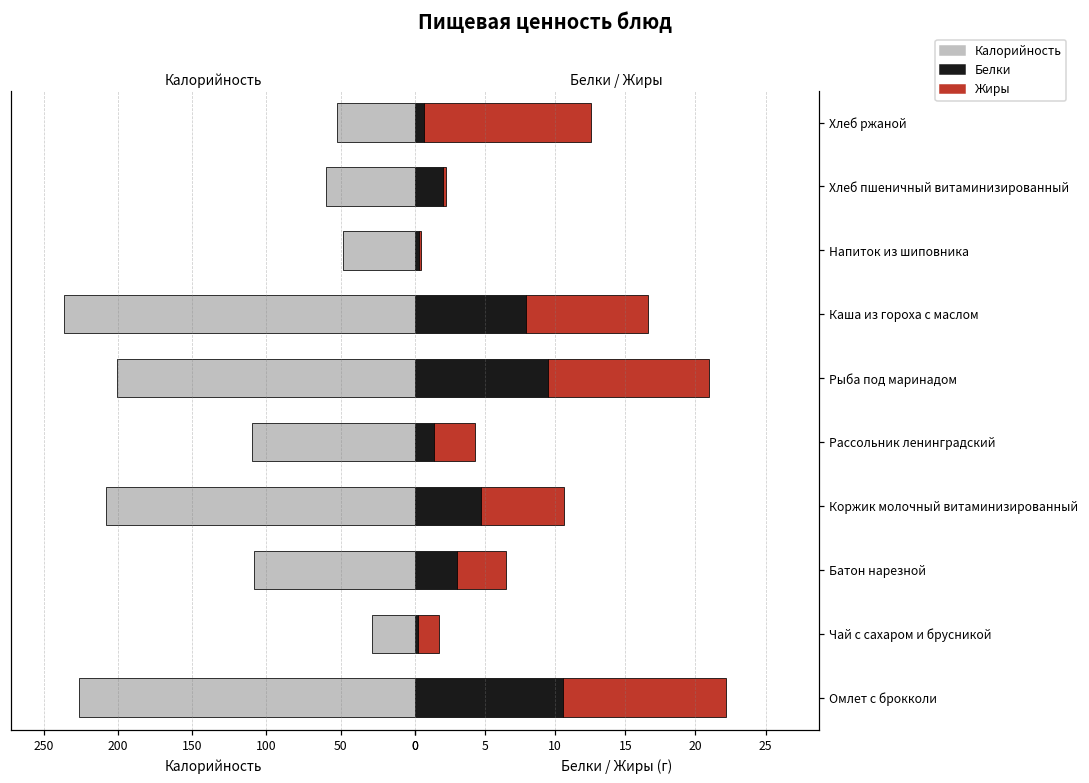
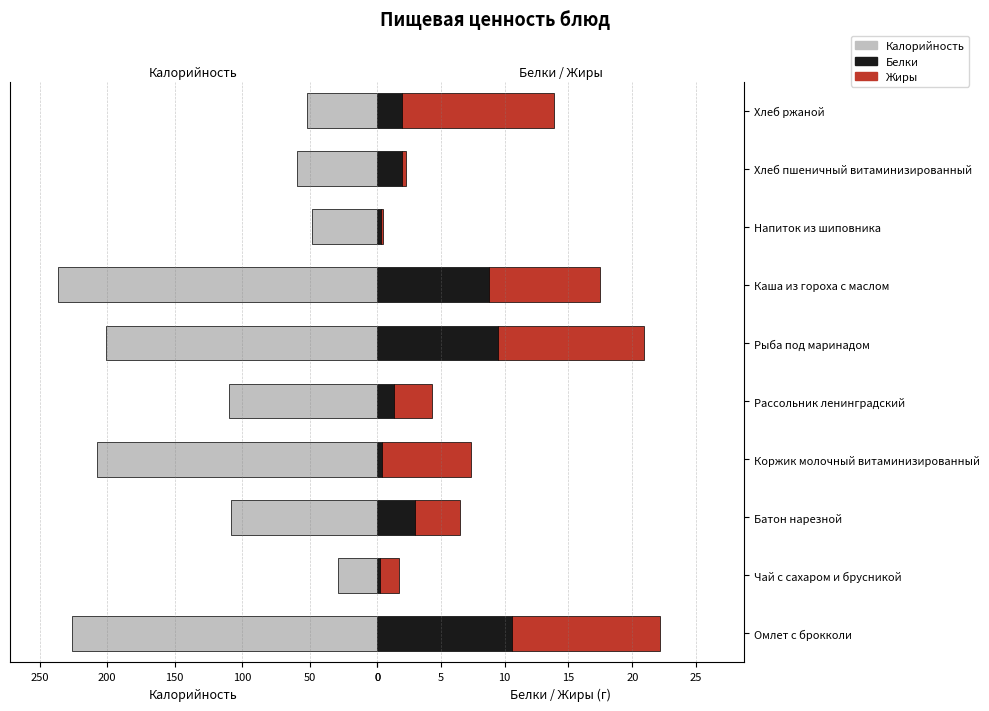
  {
    "Белки / Жиры": {
      "Белки": {
-       "Хлеб ржаной": 0.6,
+       "Хлеб ржаной": 2.0,
        "Хлеб пшеничный витаминизированный": 2.0,
        "Напиток из шиповника": 0.3,
-       "Каша из гороха с маслом": 7.9,
+       "Каша из гороха с маслом": 8.8,
        "Рыба под маринадом": 9.5,
        "Рассольник ленинградский": 1.4,
-       "Коржик молочный витаминизированный": 4.7,
+       "Коржик молочный витаминизированный": 0.4,
        "Батон нарезной": 3.0,
        "Чай с сахаром и брусникой": 0.2,
        "Омлет с брокколи": 10.6
      },
      "Жиры": {
        "Хлеб ржаной": 11.9,
        "Хлеб пшеничный витаминизированный": 0.3,
        "Каша из гороха с маслом": 8.7,
        "Рыба под маринадом": 11.5,
        "Рассольник ленинградский": 2.9,
-       "Коржик молочный витаминизированный": 5.9,
+       "Коржик молочный витаминизированный": 7.0,
        "Батон нарезной": 3.5,
        "Чай с сахаром и брусникой": 1.5,
        "Омлет с брокколи": 11.6
      }
    }
  }
